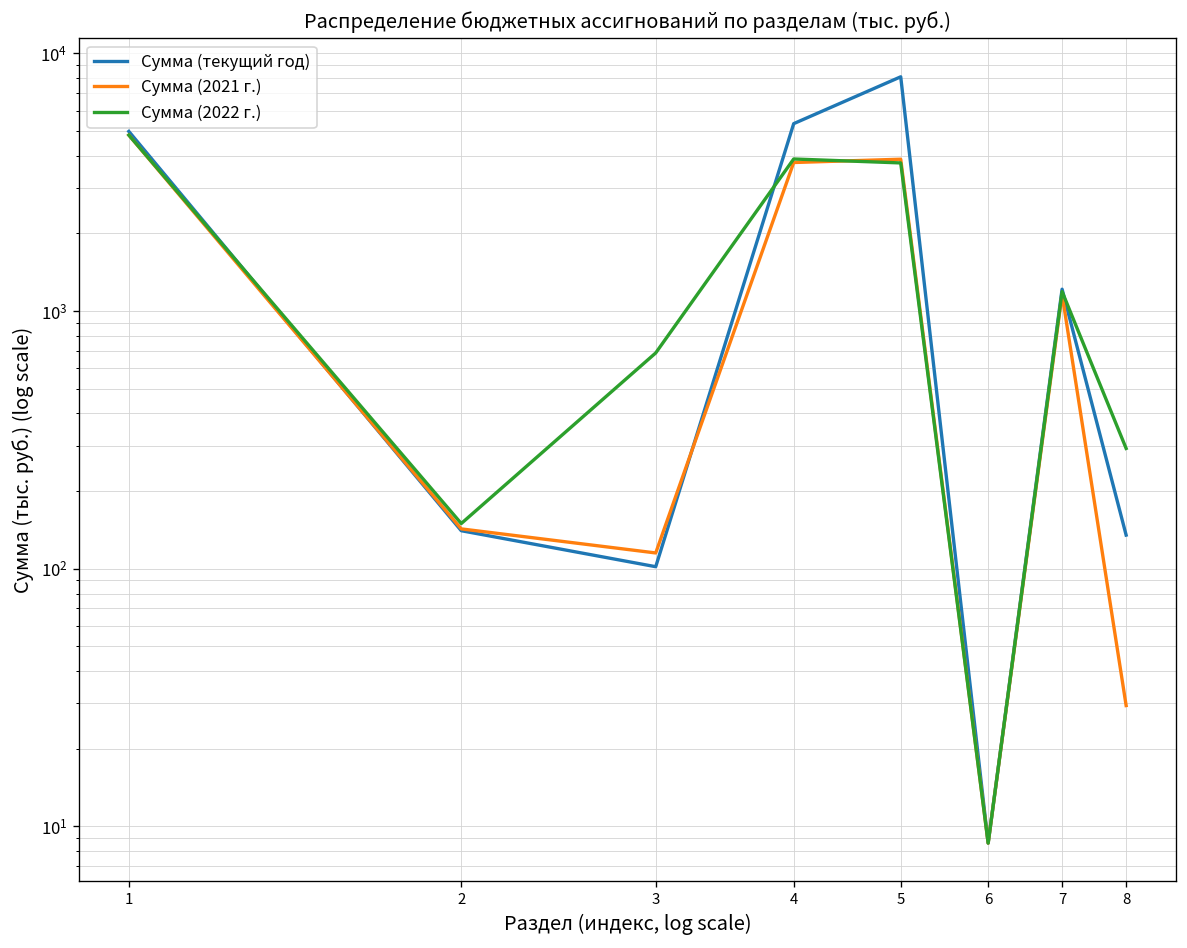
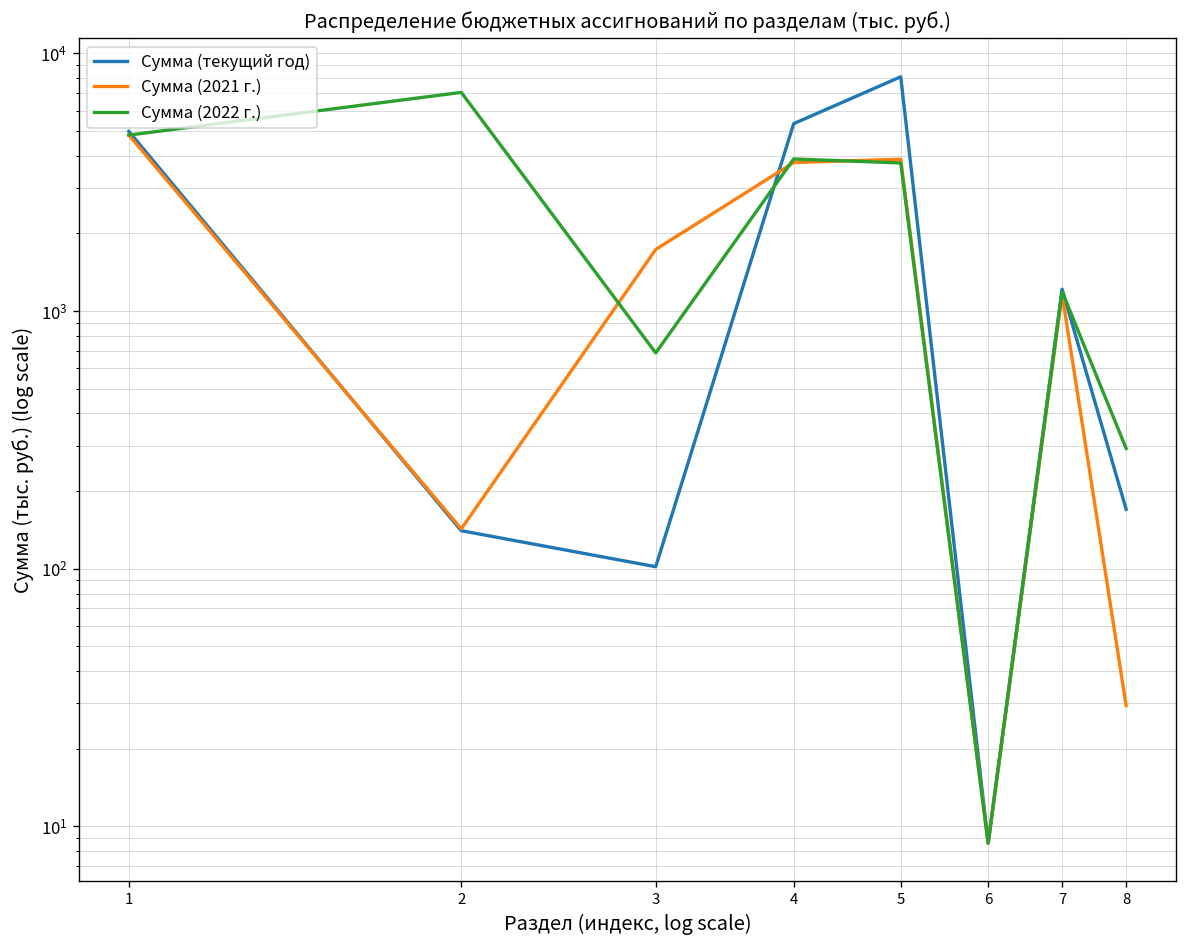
  {
    "Сумма (текущий год)": {
      "1": 5000,
      "3": 100,
      "4": 5300,
      "5": 8100,
-     "8": 130
+     "8": 170
    },
    "Сумма (2021 г.)": {
-     "3": 120,
+     "3": 1700,
      "4": 3800,
      "5": 3900,
      "8": 29
    },
    "Сумма (2022 г.)": {
-     "2": 150,
+     "2": 7100,
      "3": 690,
      "4": 3900,
      "5": 3800,
      "8": 290
    }
  }
